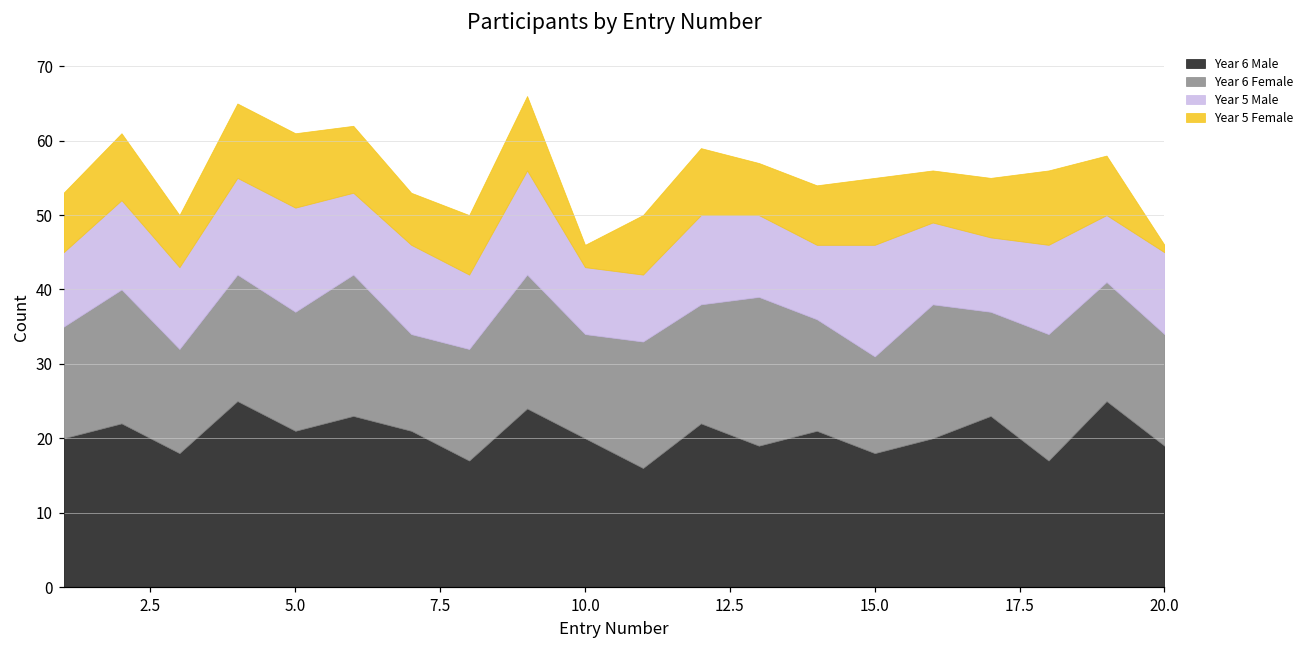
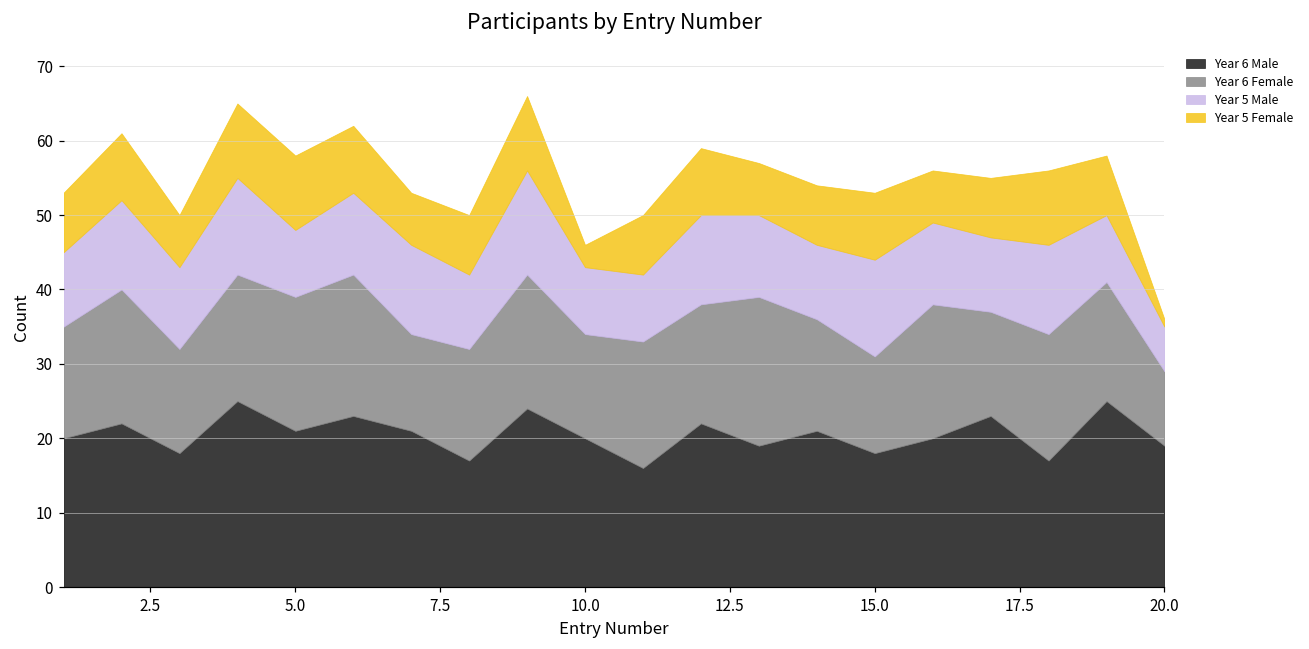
  {
    "Year 6 Male": {
      "5.0": 21,
      "10.0": 20,
      "15.0": 18,
      "20.0": 19
    },
    "Year 6 Female": {
-     "5.0": 16,
+     "5.0": 18,
      "10.0": 14,
      "15.0": 13,
-     "20.0": 15
+     "20.0": 10
    },
    "Year 5 Male": {
-     "5.0": 14,
+     "5.0": 9,
      "10.0": 9,
-     "15.0": 15,
-     "20.0": 11
+     "15.0": 13,
+     "20.0": 6
    },
    "Year 5 Female": {
      "5.0": 10,
      "10.0": 3,
      "15.0": 9,
      "20.0": 1
    }
  }
